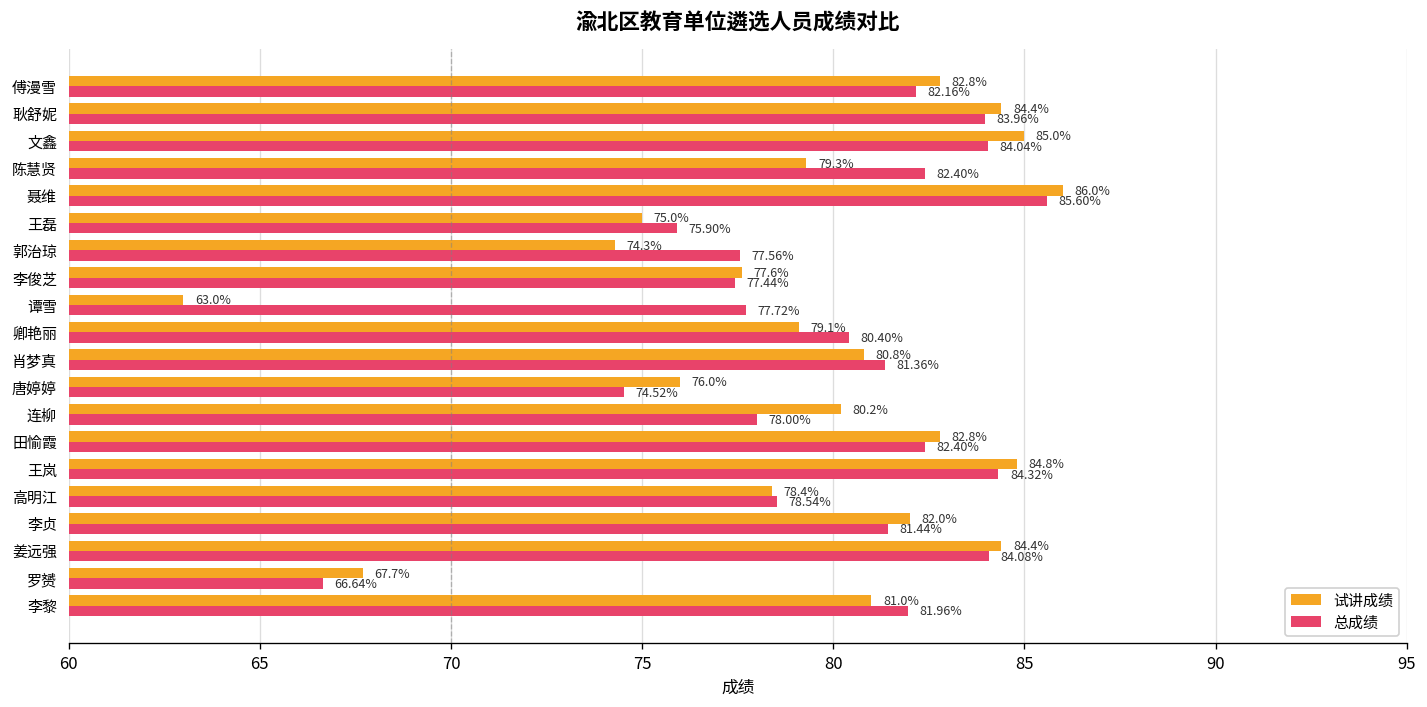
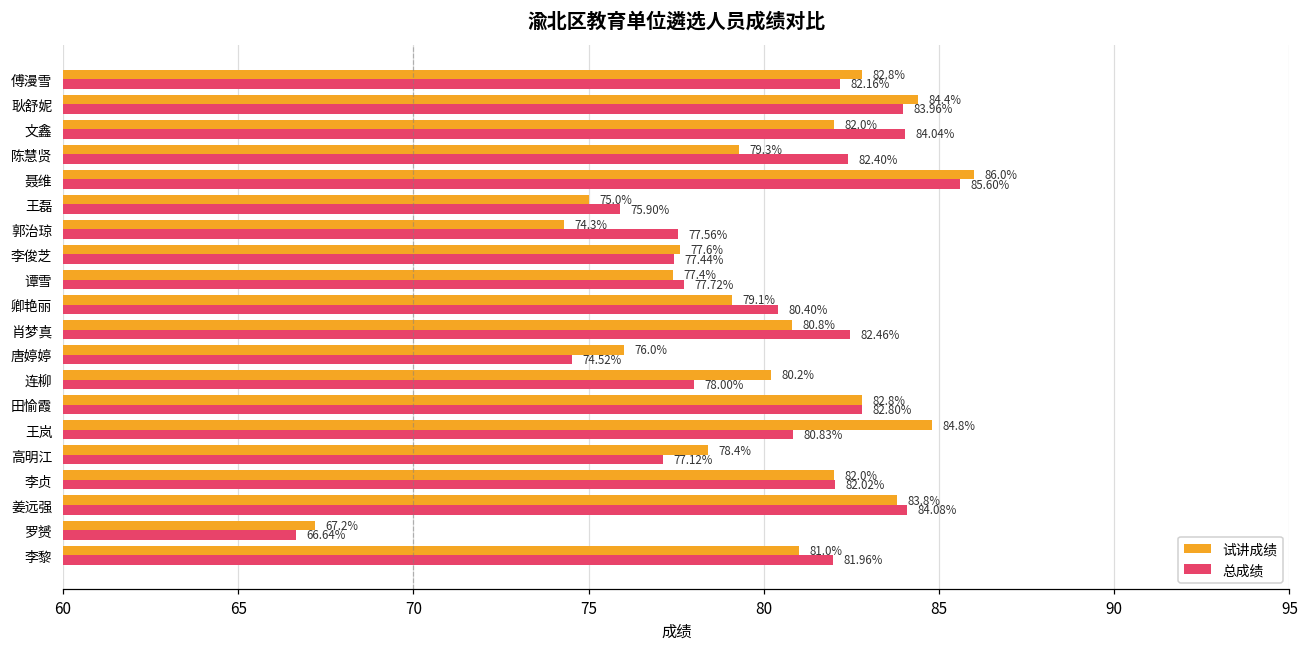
  {
    "试讲成绩": {
      "傅漫雪": "82.8%",
      "耿舒妮": "84.4%",
-     "文鑫": "85.0%",
+     "文鑫": "82.0%",
      "陈慧贤": "79.3%",
      "聂维": "86.0%",
      "王磊": "75.0%",
      "郭治琼": "74.3%",
      "李俊芝": "77.6%",
-     "谭雪": "63.0%",
+     "谭雪": "77.4%",
      "卿艳丽": "79.1%",
      "肖梦真": "80.8%",
      "唐婷婷": "76.0%",
      "连柳": "80.2%",
      "田愉霞": "82.8%",
      "王岚": "84.8%",
      "高明江": "78.4%",
      "李贞": "82.0%",
-     "姜远强": "84.4%",
-     "罗赟": "67.7%",
+     "姜远强": "83.8%",
+     "罗赟": "67.2%",
      "李黎": "81.0%"
    },
    "总成绩": {
      "傅漫雪": "82.16%",
      "耿舒妮": "83.96%",
      "文鑫": "84.04%",
      "陈慧贤": "82.40%",
      "聂维": "85.60%",
      "王磊": "75.90%",
      "郭治琼": "77.56%",
      "李俊芝": "77.44%",
      "谭雪": "77.72%",
      "卿艳丽": "80.40%",
-     "肖梦真": "81.36%",
+     "肖梦真": "82.46%",
      "唐婷婷": "74.52%",
      "连柳": "78.00%",
-     "田愉霞": "82.40%",
-     "王岚": "84.32%",
-     "高明江": "78.54%",
-     "李贞": "81.44%",
+     "田愉霞": "82.80%",
+     "王岚": "80.83%",
+     "高明江": "77.12%",
+     "李贞": "82.02%",
      "姜远强": "84.08%",
      "罗赟": "66.64%",
      "李黎": "81.96%"
    }
  }
